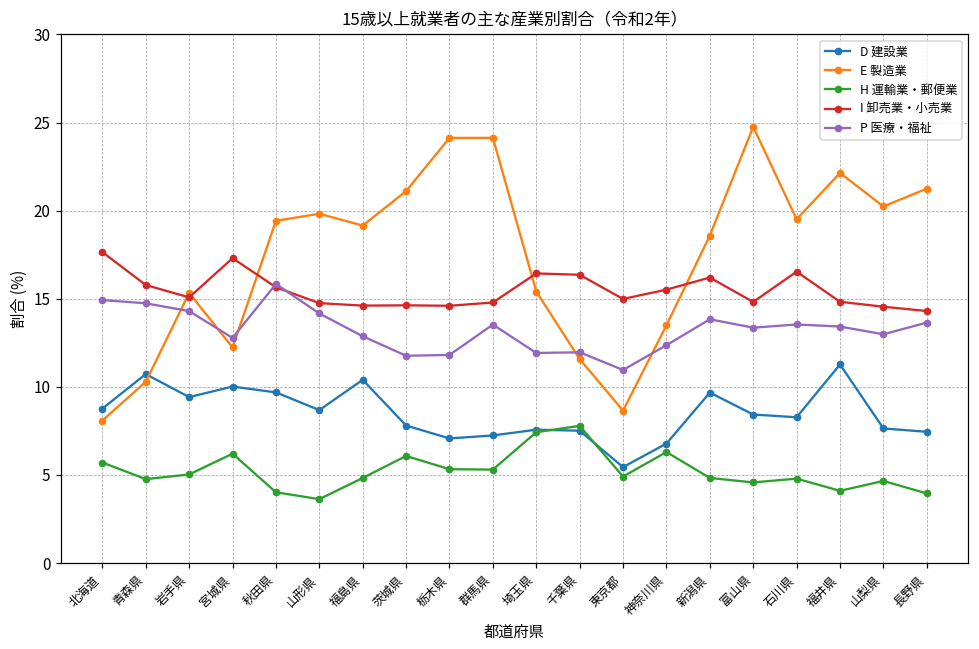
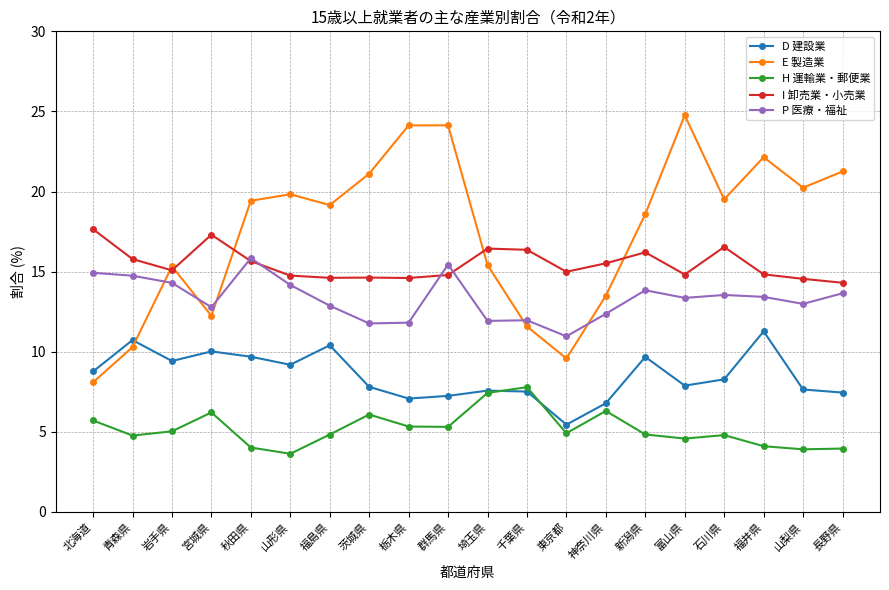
  {
    "D 建設業": {
      "北海道": 8.8,
      "青森県": 10.7,
      "岩手県": 9.4,
      "宮城県": 10.0,
      "秋田県": 9.7,
-     "山形県": 8.7,
+     "山形県": 9.2,
      "福島県": 10.4,
      "茨城県": 7.8,
      "栃木県": 7.1,
      "群馬県": 7.2,
      "千葉県": 7.5,
      "東京都": 5.4,
      "神奈川県": 6.8,
      "新潟県": 9.7,
-     "富山県": 8.4,
+     "富山県": 7.9,
      "石川県": 8.3,
      "福井県": 11.3,
      "山梨県": 7.6,
      "長野県": 7.4
    },
    "E 製造業": {
      "北海道": 8.1,
      "青森県": 10.3,
      "岩手県": 15.3,
      "宮城県": 12.2,
      "秋田県": 19.4,
      "山形県": 19.8,
      "福島県": 19.2,
      "茨城県": 21.1,
      "栃木県": 24.1,
      "群馬県": 24.1,
      "埼玉県": 15.4,
      "千葉県": 11.6,
-     "東京都": 8.7,
+     "東京都": 9.6,
      "神奈川県": 13.5,
      "新潟県": 18.6,
      "富山県": 24.8,
      "石川県": 19.5,
      "福井県": 22.1,
      "山梨県": 20.2,
      "長野県": 21.2
    },
    "H 運輸業・郵便業": {
      "北海道": 5.7,
      "青森県": 4.8,
      "岩手県": 5.0,
      "宮城県": 6.2,
      "秋田県": 4.0,
      "山形県": 3.6,
      "福島県": 4.8,
      "茨城県": 6.1,
      "栃木県": 5.3,
      "群馬県": 5.3,
      "千葉県": 7.8,
      "東京都": 4.9,
      "神奈川県": 6.3,
      "新潟県": 4.8,
      "富山県": 4.6,
      "石川県": 4.8,
      "福井県": 4.1,
-     "山梨県": 4.7,
+     "山梨県": 3.9,
      "長野県": 4.0
    },
    "I 卸売業・小売業": {
      "北海道": 17.6,
      "青森県": 15.8,
      "岩手県": 15.1,
      "宮城県": 17.3,
      "秋田県": 15.7,
      "山形県": 14.8,
      "福島県": 14.6,
      "茨城県": 14.6,
      "栃木県": 14.6,
      "群馬県": 14.8,
      "埼玉県": 16.4,
      "千葉県": 16.4,
      "東京都": 15.0,
      "神奈川県": 15.5,
      "新潟県": 16.2,
      "富山県": 14.8,
      "石川県": 16.5,
      "福井県": 14.8,
      "山梨県": 14.5,
      "長野県": 14.3
    },
    "P 医療・福祉": {
      "北海道": 14.9,
      "青森県": 14.7,
      "岩手県": 14.3,
      "宮城県": 12.8,
      "秋田県": 15.8,
      "山形県": 14.2,
      "福島県": 12.9,
      "茨城県": 11.8,
      "栃木県": 11.8,
-     "群馬県": 13.5,
+     "群馬県": 15.4,
      "埼玉県": 11.9,
      "千葉県": 12.0,
      "東京都": 11.0,
      "神奈川県": 12.4,
      "新潟県": 13.8,
      "富山県": 13.4,
      "石川県": 13.5,
      "福井県": 13.4,
      "山梨県": 13.0,
      "長野県": 13.6
    }
  }
